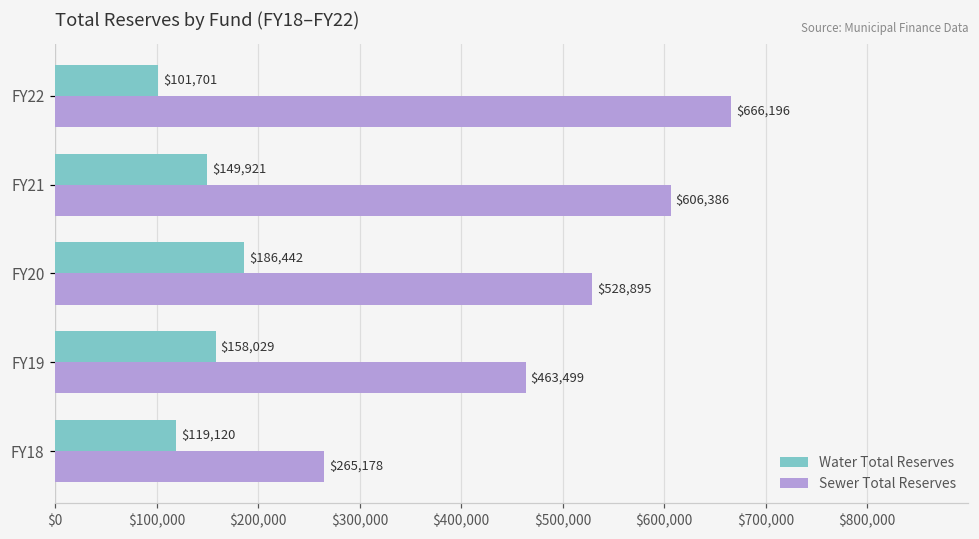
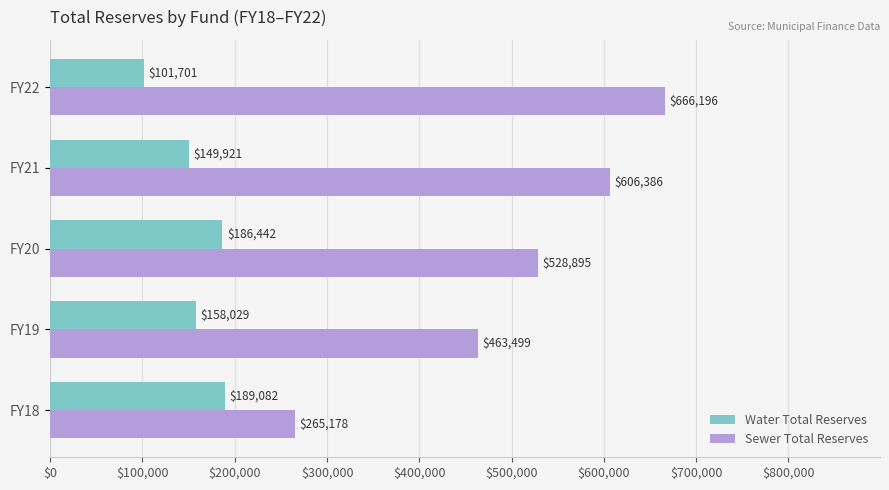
  {
    "Water Total Reserves": {
      "FY22": "$101,701",
      "FY21": "$149,921",
      "FY20": "$186,442",
      "FY19": "$158,029",
-     "FY18": "$119,120"
+     "FY18": "$189,082"
    },
    "Sewer Total Reserves": {
      "FY22": "$666,196",
      "FY21": "$606,386",
      "FY20": "$528,895",
      "FY19": "$463,499",
      "FY18": "$265,178"
    }
  }
